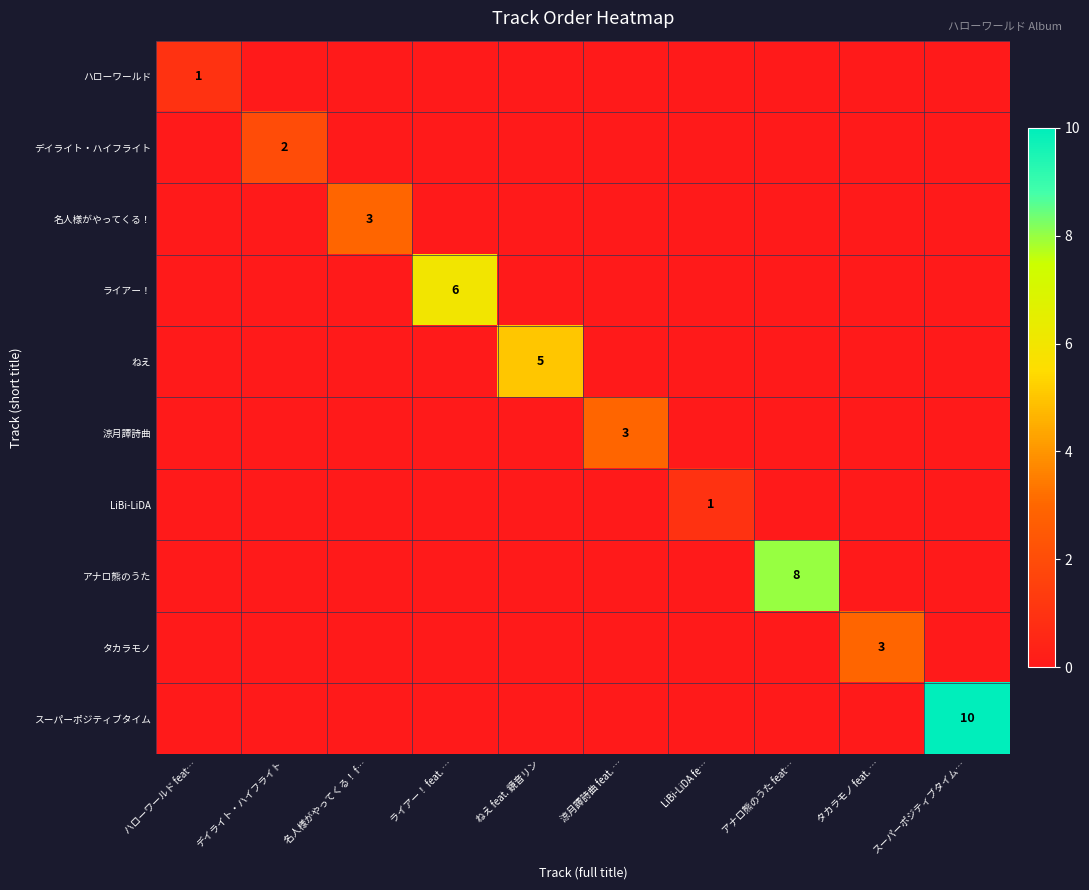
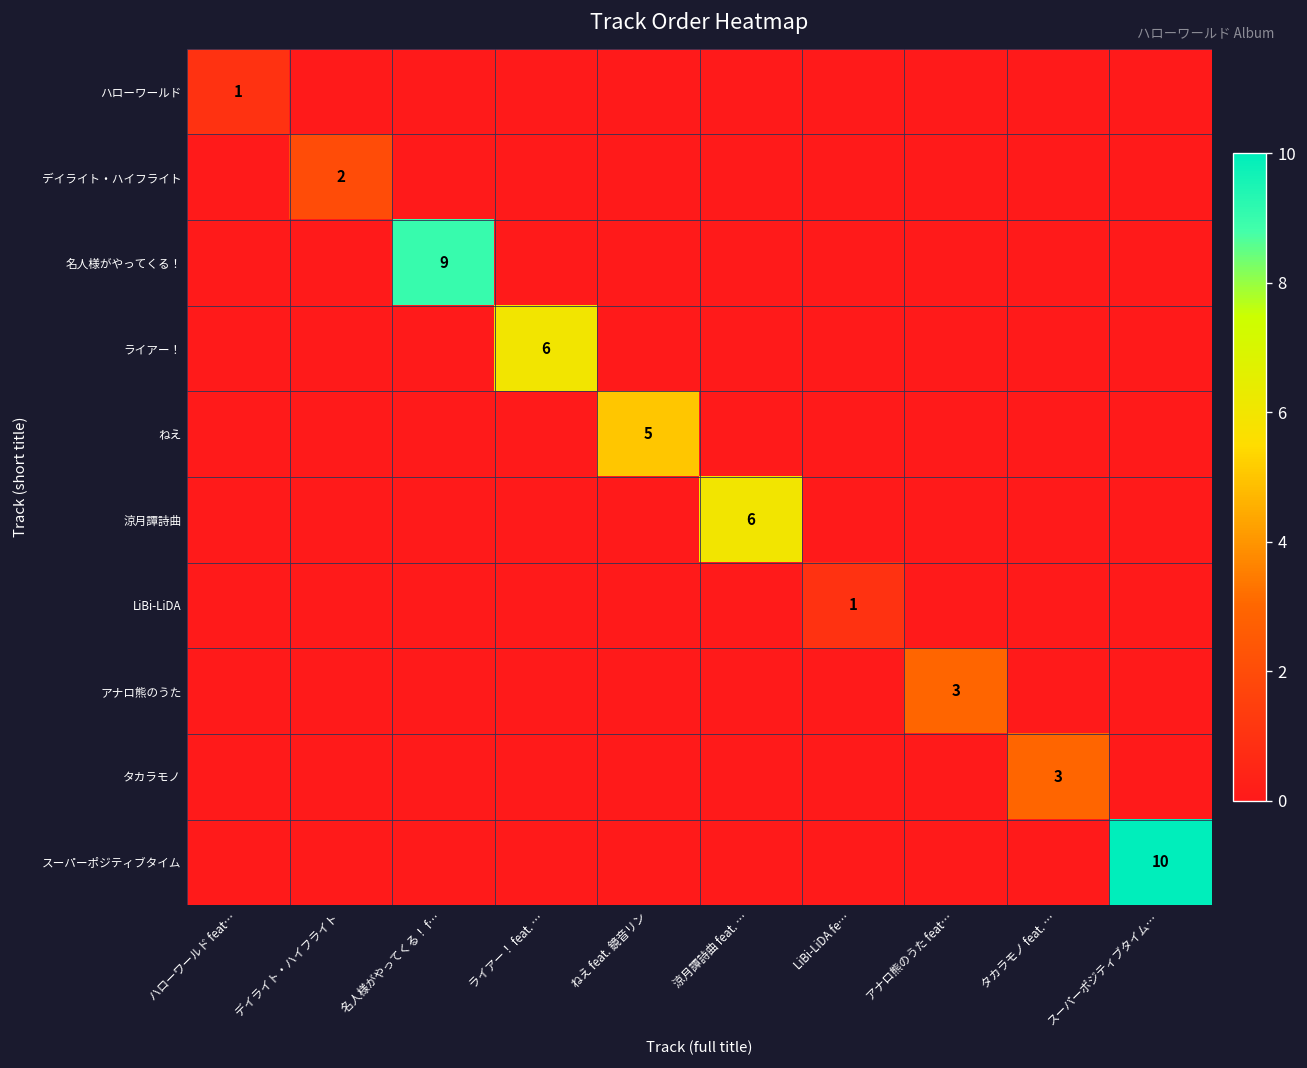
  {
    "ハローワールド": {
      "ハローワールド feat…": 1
    },
    "デイライト・ハイフライト": {
      "デイライト・ハイフライト": 2
    },
    "名人様がやってくる！": {
-     "名人様がやってくる！ f…": 3
+     "名人様がやってくる！ f…": 9
    },
    "ライアー！": {
      "ライアー！ feat. …": 6
    },
    "ねえ": {
      "ねえ feat. 鏡音リン": 5
    },
    "涼月譚詩曲": {
-     "涼月譚詩曲 feat. …": 3
+     "涼月譚詩曲 feat. …": 6
    },
    "LiBi-LiDA": {
      "LiBi-LiDA fe…": 1
    },
    "アナロ熊のうた": {
-     "アナロ熊のうた feat…": 8
+     "アナロ熊のうた feat…": 3
    },
    "タカラモノ": {
      "タカラモノ feat. …": 3
    },
    "スーパーポジティブタイム": {
      "スーパーポジティブタイム…": 10
    }
  }
